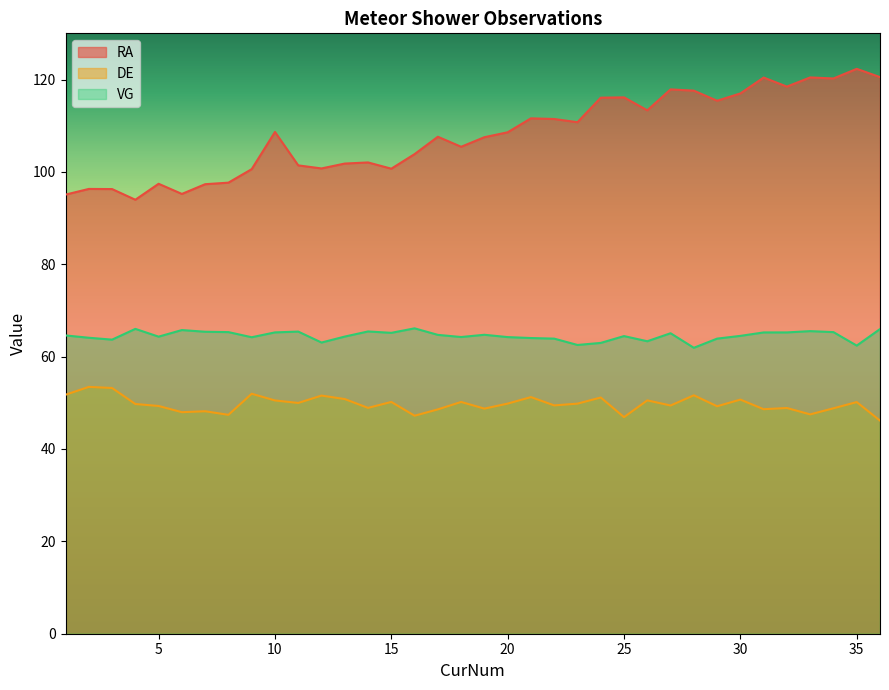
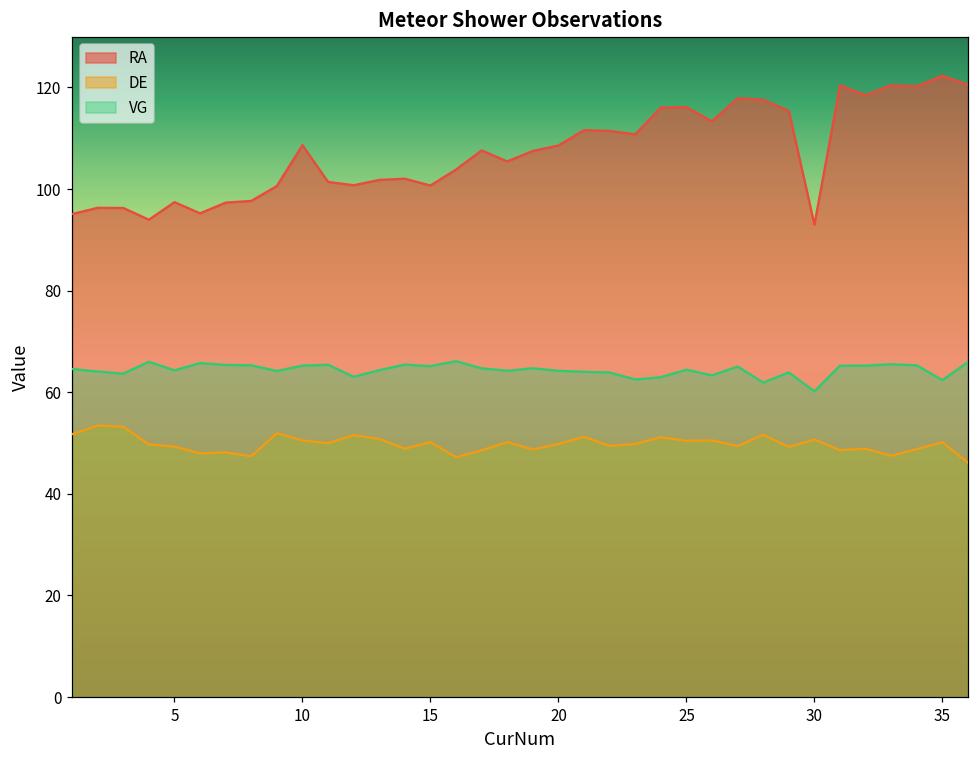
  {
    "RA": {
      "5": 97,
      "10": 109,
      "15": 101,
      "20": 109,
      "25": 116,
-     "30": 117,
+     "30": 93,
      "35": 122
    },
    "DE": {
      "5": 49,
      "10": 51,
      "15": 50,
      "20": 50,
-     "25": 47,
+     "25": 50,
      "30": 51,
      "35": 50
    },
    "VG": {
      "5": 64,
      "10": 65,
      "15": 65,
      "20": 64,
      "25": 64,
-     "30": 64,
+     "30": 60,
      "35": 62
    }
  }
